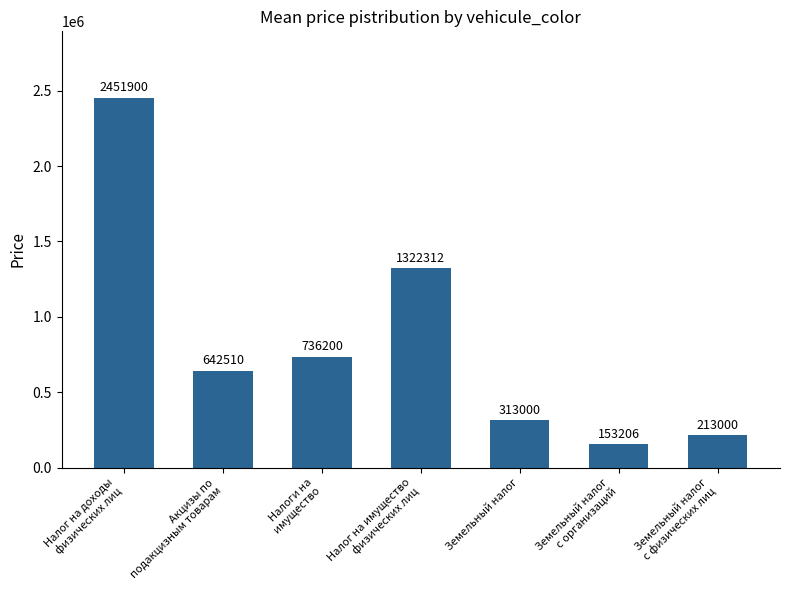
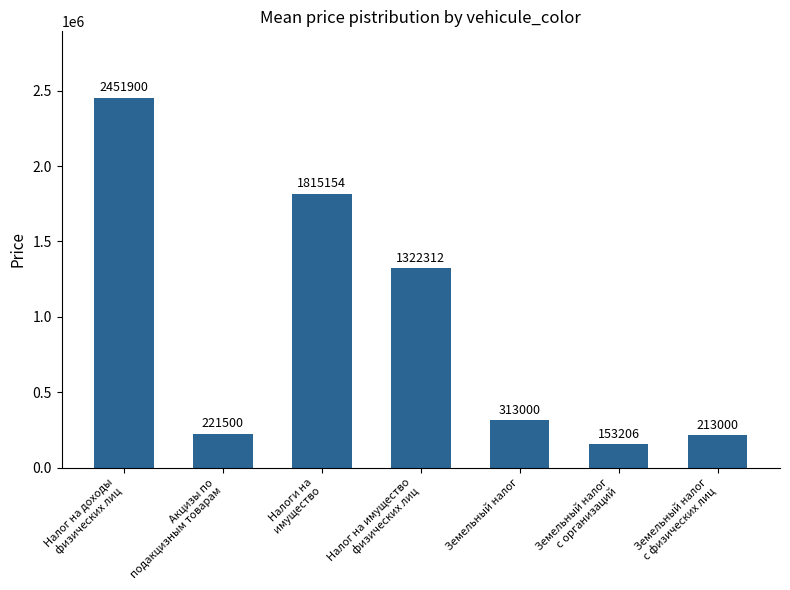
  {
    "Налог на доходы физических лиц": 2451900,
-   "Акцизы по подакцизным товарам": 642510,
-   "Налоги на имущество": 736200,
+   "Акцизы по подакцизным товарам": 221500,
+   "Налоги на имущество": 1815154,
    "Налог на имущество физических лиц": 1322312,
    "Земельный налог": 313000,
    "Земельный налог с организаций": 153206,
    "Земельный налог с физических лиц": 213000
  }
